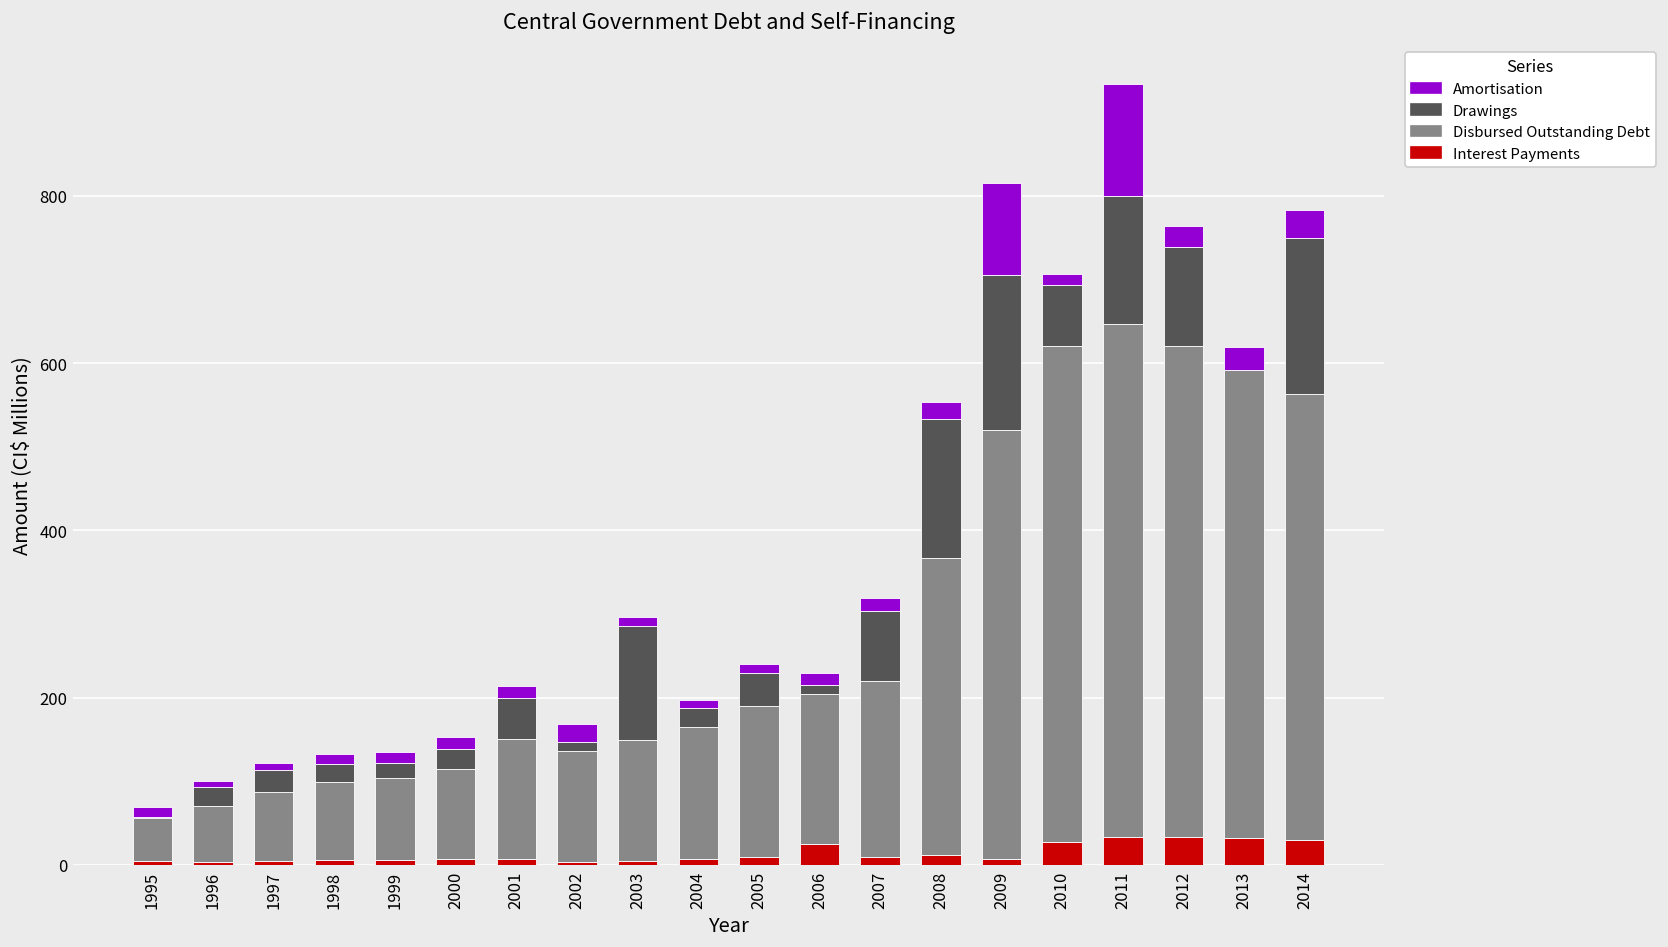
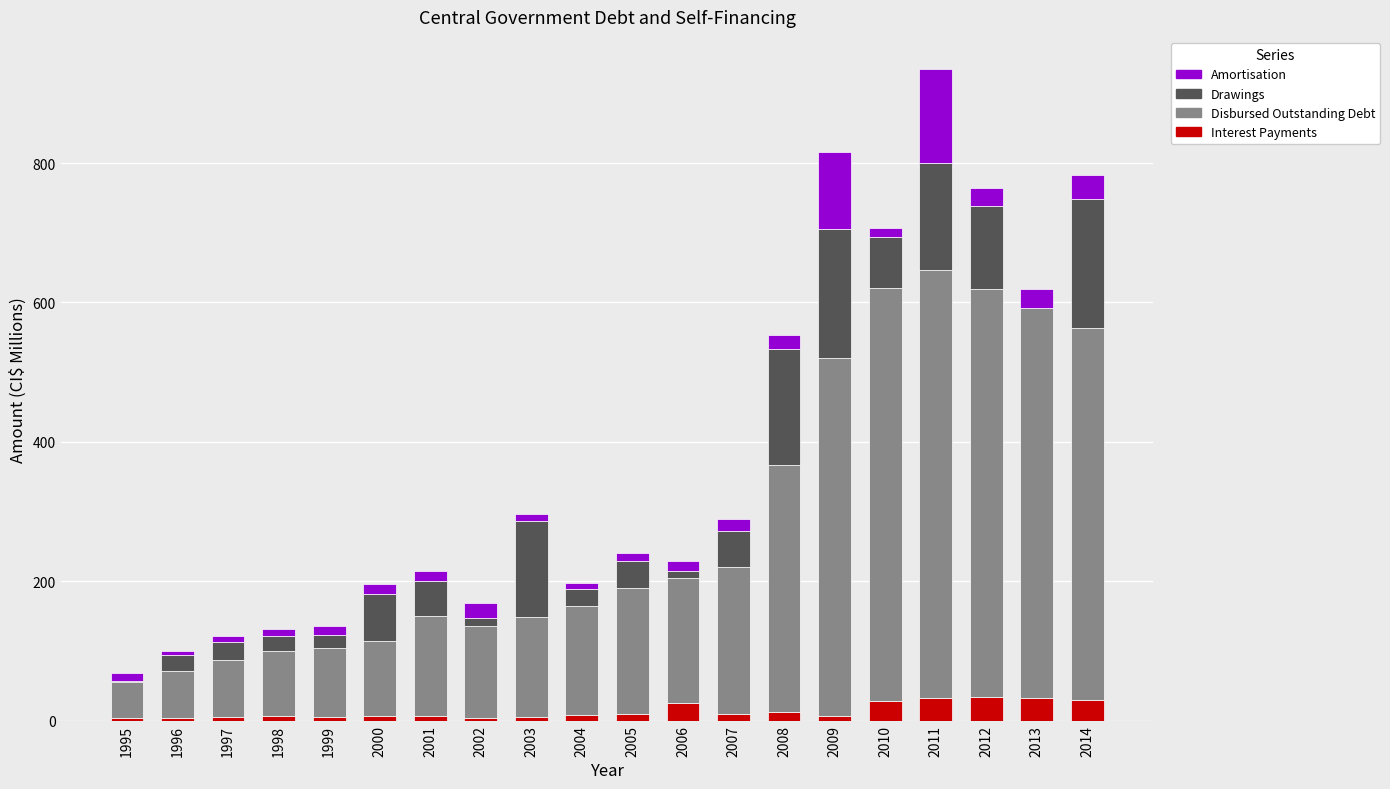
  {
    "Interest Payments": {
      "1995": 0,
      "1997": 0,
      "1998": 10,
      "1999": 10,
      "2000": 10,
      "2001": 10,
      "2002": 0,
      "2003": 10,
      "2004": 10,
      "2005": 10,
      "2006": 30,
      "2007": 10,
      "2008": 10,
      "2009": 10,
      "2010": 30,
      "2011": 30,
      "2012": 30,
      "2013": 30,
      "2014": 30
    },
    "Disbursed Outstanding Debt": {
      "1995": 50,
      "1996": 70,
      "1997": 80,
      "1998": 90,
      "1999": 100,
      "2000": 110,
      "2001": 140,
      "2002": 130,
      "2003": 140,
      "2004": 160,
      "2005": 180,
      "2006": 180,
      "2007": 210,
      "2008": 350,
      "2009": 510,
      "2010": 590,
      "2011": 610,
      "2012": 590,
      "2013": 560,
      "2014": 530
    },
    "Drawings": {
      "1996": 20,
      "1997": 30,
      "1998": 20,
      "1999": 20,
-     "2000": 20,
+     "2000": 70,
      "2001": 50,
      "2002": 10,
      "2003": 140,
      "2004": 20,
      "2005": 40,
      "2006": 10,
-     "2007": 80,
+     "2007": 50,
      "2008": 170,
      "2009": 180,
      "2010": 70,
      "2011": 150,
      "2012": 120,
      "2014": 190
    },
    "Amortisation": {
      "1995": 10,
      "1996": 10,
      "1997": 10,
      "1998": 10,
      "1999": 10,
      "2000": 10,
      "2001": 10,
      "2002": 20,
      "2003": 10,
      "2004": 10,
      "2005": 10,
      "2006": 10,
      "2007": 20,
      "2008": 20,
      "2009": 110,
      "2010": 10,
      "2011": 130,
      "2012": 30,
      "2013": 30,
      "2014": 30
    }
  }
